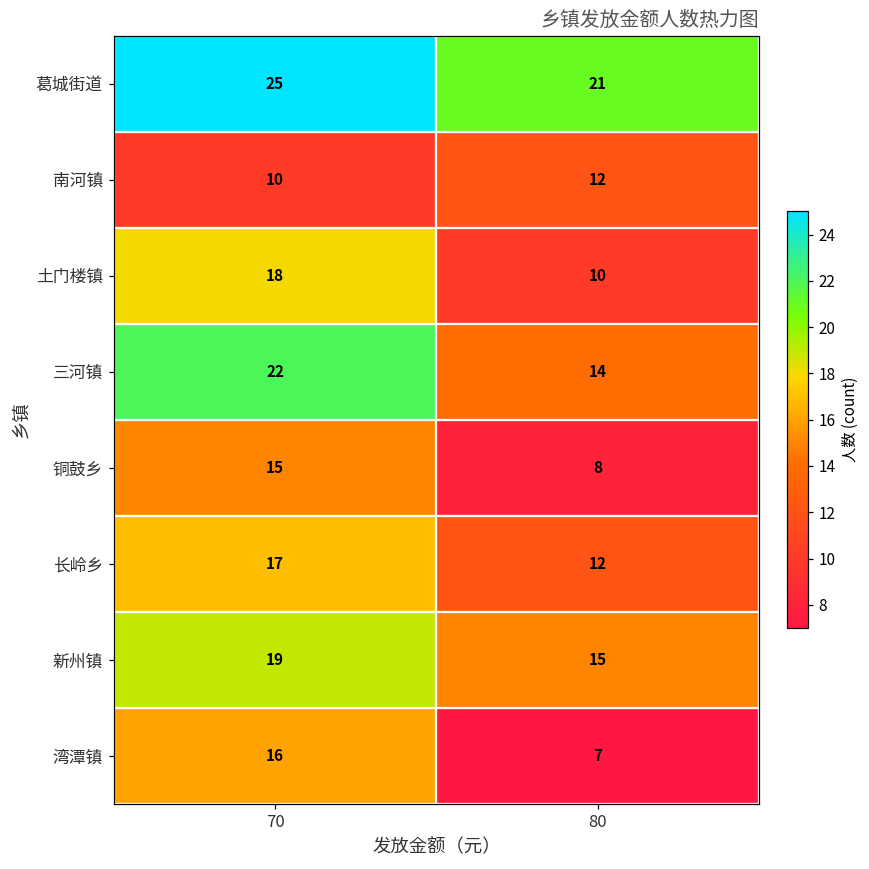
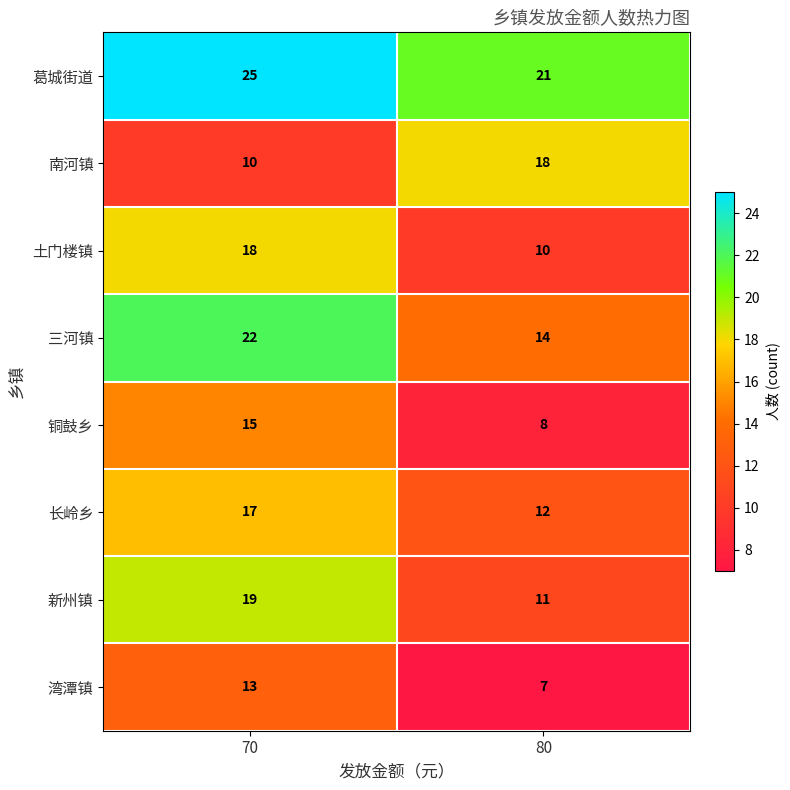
  {
    "葛城街道": {
      "70": 25,
      "80": 21
    },
    "南河镇": {
      "70": 10,
-     "80": 12
+     "80": 18
    },
    "土门楼镇": {
      "70": 18,
      "80": 10
    },
    "三河镇": {
      "70": 22,
      "80": 14
    },
    "铜鼓乡": {
      "70": 15,
      "80": 8
    },
    "长岭乡": {
      "70": 17,
      "80": 12
    },
    "新州镇": {
      "70": 19,
-     "80": 15
+     "80": 11
    },
    "湾潭镇": {
-     "70": 16,
+     "70": 13,
      "80": 7
    }
  }
